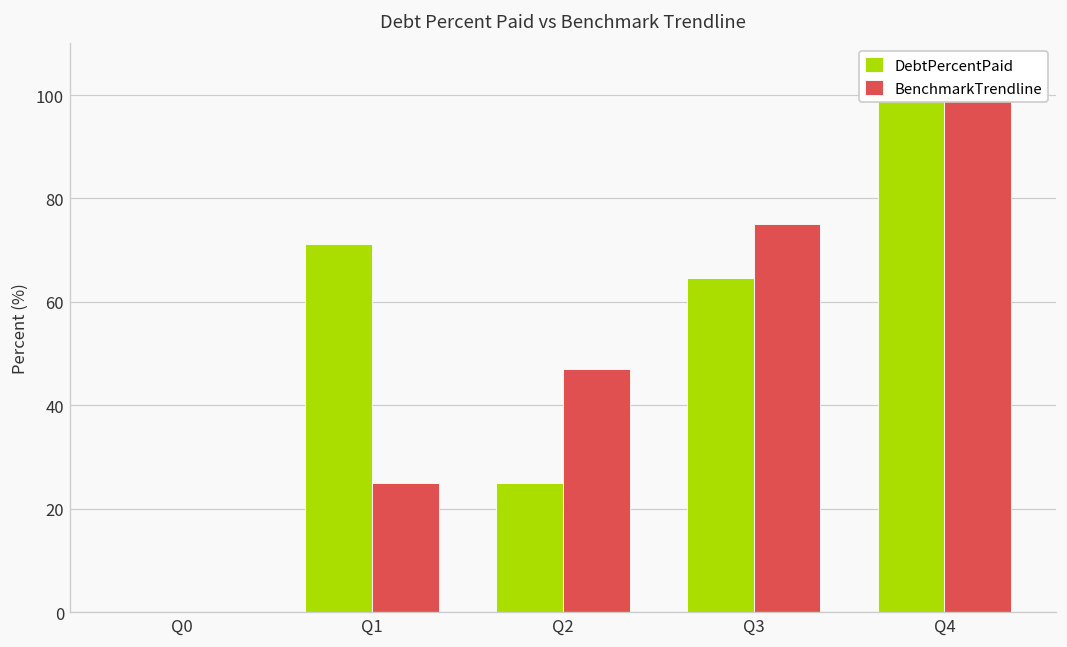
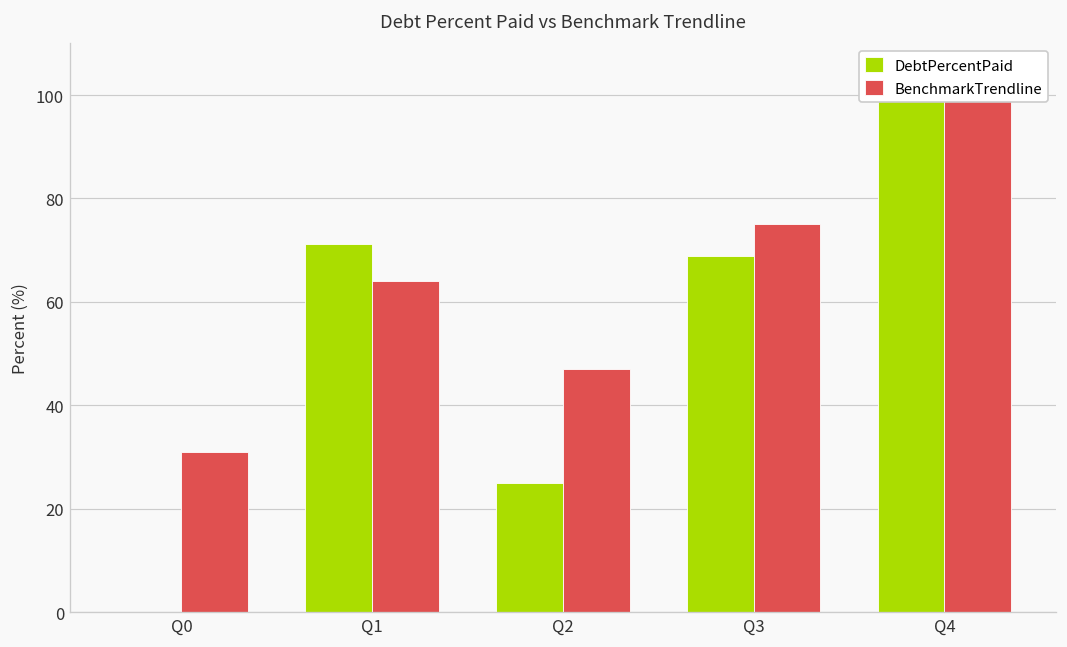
  {
    "DebtPercentPaid": {
      "Q0": 0,
      "Q1": 71,
      "Q2": 25,
-     "Q3": 65
+     "Q3": 69
    },
    "BenchmarkTrendline": {
-     "Q0": 0,
-     "Q1": 25,
+     "Q0": 31,
+     "Q1": 64,
      "Q2": 47,
      "Q3": 75
    }
  }
